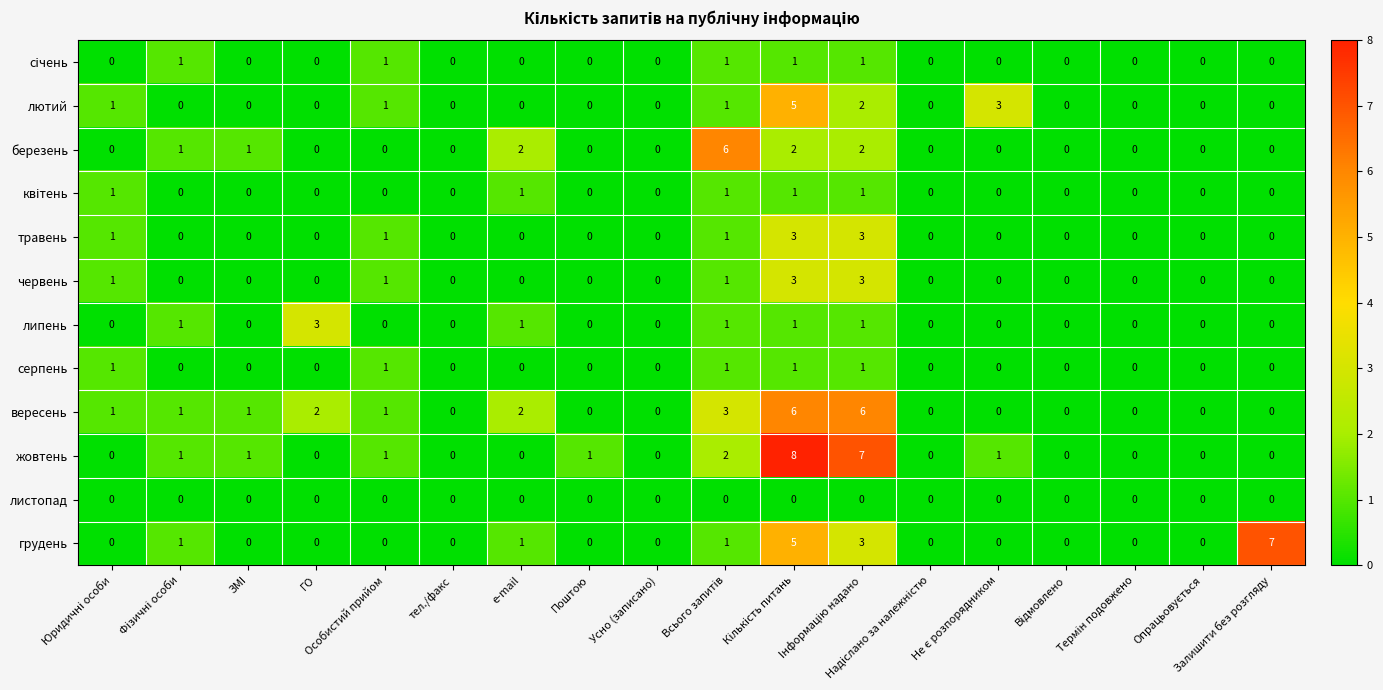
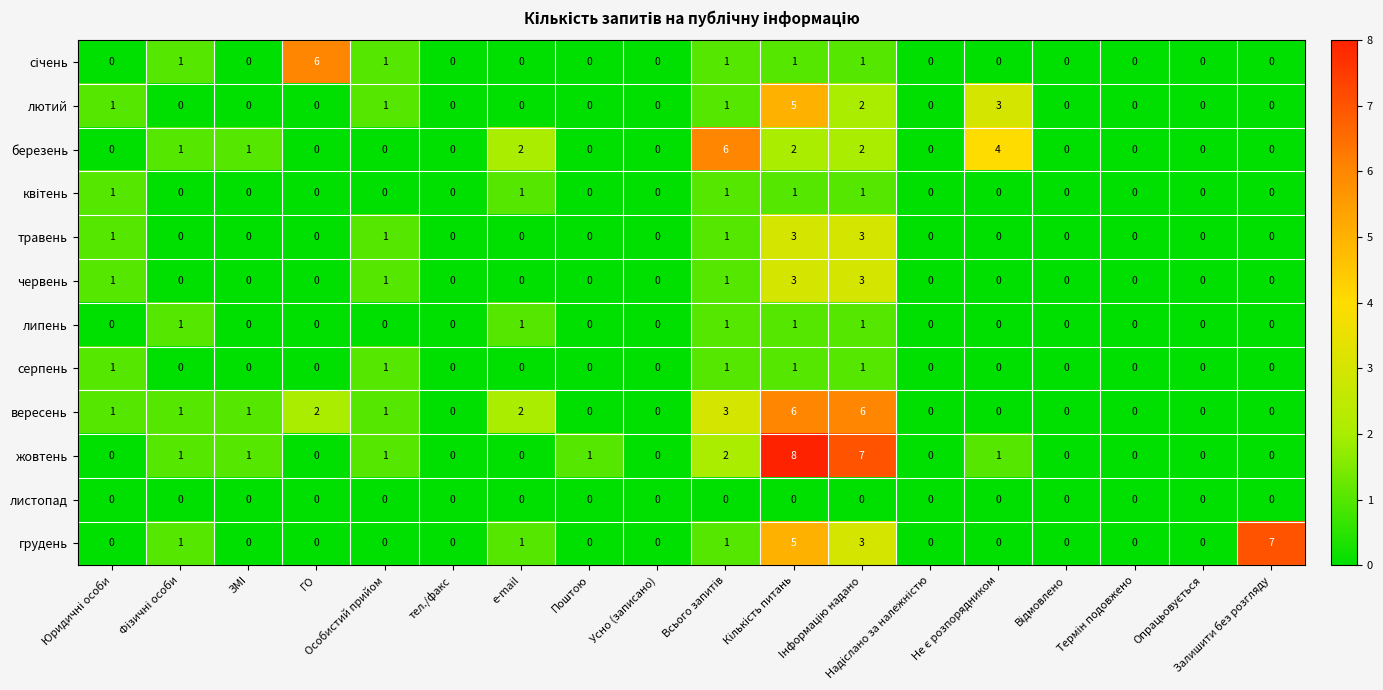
  {
    "січень": {
      "Юридичні особи": 0,
      "Фізичні особи": 1,
      "ЗМІ": 0,
-     "ГО": 0,
+     "ГО": 6,
      "Особистий прийом": 1,
      "тел./факс": 0,
      "e-mail": 0,
      "Поштою": 0,
      "Усно (записано)": 0,
      "Всього запитів": 1,
      "Кількість питань": 1,
      "Інформацію надано": 1,
      "Надіслано за належністю": 0,
      "Не є розпорядником": 0,
      "Відмовлено": 0,
      "Термін подовжено": 0,
      "Опрацьовується": 0,
      "Залишити без розгляду": 0
    },
    "березень": {
      "Юридичні особи": 0,
      "Фізичні особи": 1,
      "ЗМІ": 1,
      "ГО": 0,
      "Особистий прийом": 0,
      "тел./факс": 0,
      "e-mail": 2,
      "Поштою": 0,
      "Усно (записано)": 0,
      "Всього запитів": 6,
      "Кількість питань": 2,
      "Інформацію надано": 2,
      "Надіслано за належністю": 0,
-     "Не є розпорядником": 0,
+     "Не є розпорядником": 4,
      "Відмовлено": 0,
      "Термін подовжено": 0,
      "Опрацьовується": 0,
      "Залишити без розгляду": 0
    },
    "липень": {
      "Юридичні особи": 0,
      "Фізичні особи": 1,
      "ЗМІ": 0,
-     "ГО": 3,
+     "ГО": 0,
      "Особистий прийом": 0,
      "тел./факс": 0,
      "e-mail": 1,
      "Поштою": 0,
      "Усно (записано)": 0,
      "Всього запитів": 1,
      "Кількість питань": 1,
      "Інформацію надано": 1,
      "Надіслано за належністю": 0,
      "Не є розпорядником": 0,
      "Відмовлено": 0,
      "Термін подовжено": 0,
      "Опрацьовується": 0,
      "Залишити без розгляду": 0
    }
  }
